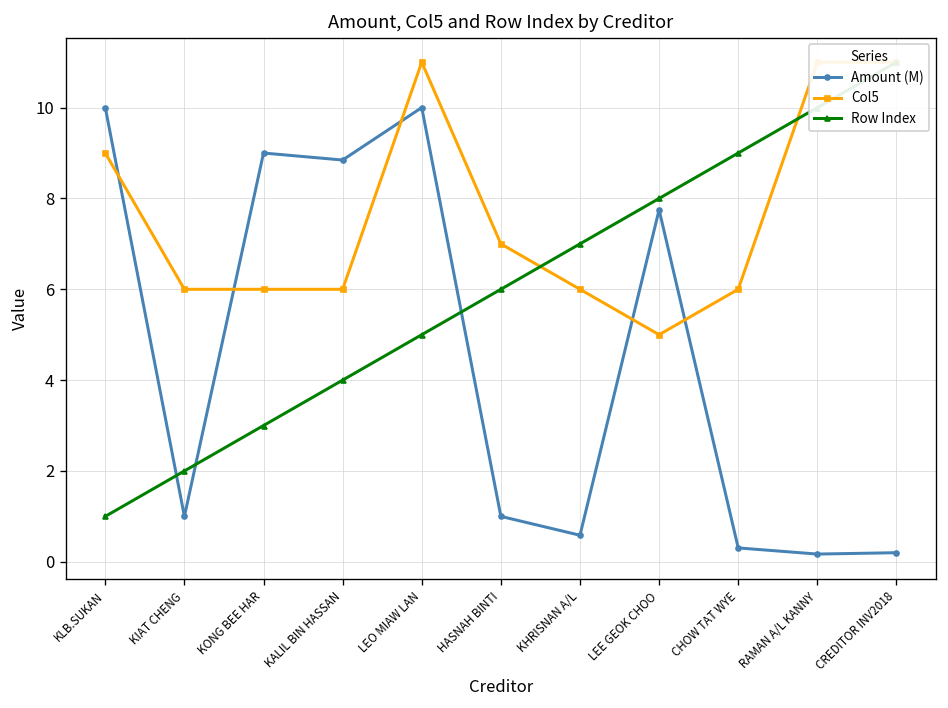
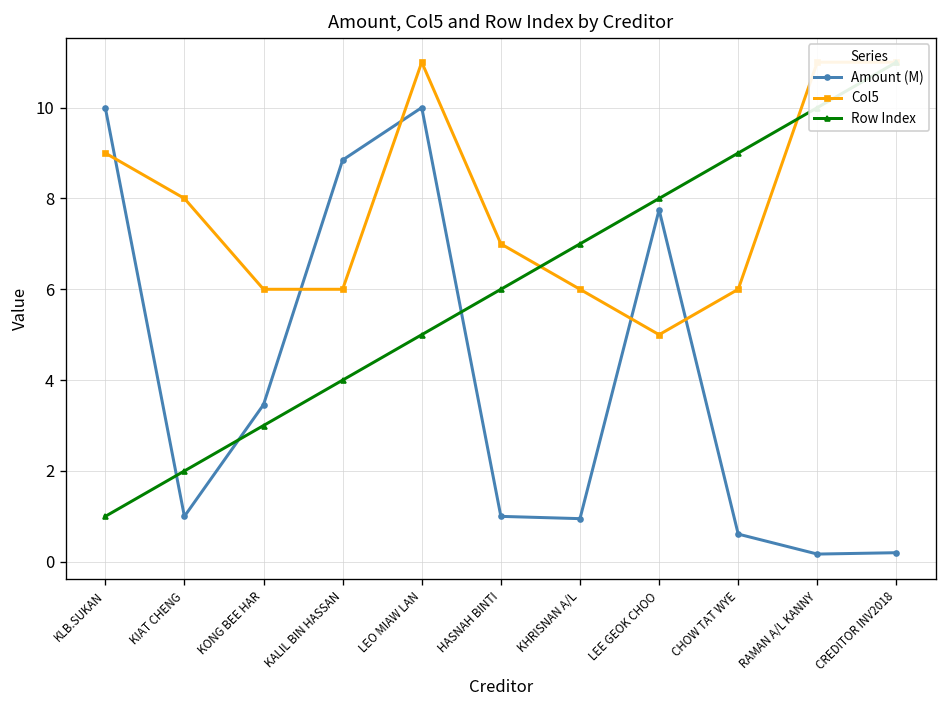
  {
    "Amount (M)": {
      "KLB.SUKAN": 10.0,
      "KIAT CHENG": 1.0,
-     "KONG BEE HAR": 9.0,
+     "KONG BEE HAR": 3.5,
      "KALIL BIN HASSAN": 8.8,
      "LEO MIAW LAN": 10.0,
      "HASNAH BINTI": 1.0,
-     "KHRISNAN A/L": 0.6,
+     "KHRISNAN A/L": 1.0,
      "LEE GEOK CHOO": 7.8,
-     "CHOW TAT WYE": 0.3,
+     "CHOW TAT WYE": 0.6,
      "RAMAN A/L KANNY": 0.2,
      "CREDITOR INV2018": 0.2
    },
    "Col5": {
      "KLB.SUKAN": 9,
-     "KIAT CHENG": 6,
+     "KIAT CHENG": 8,
      "KONG BEE HAR": 6,
      "KALIL BIN HASSAN": 6,
      "LEO MIAW LAN": 11,
      "HASNAH BINTI": 7,
      "KHRISNAN A/L": 6,
      "LEE GEOK CHOO": 5,
      "CHOW TAT WYE": 6
    },
    "Row Index": {
      "KLB.SUKAN": 1.0,
      "KIAT CHENG": 2.0,
      "KONG BEE HAR": 3.0,
      "KALIL BIN HASSAN": 4.0,
      "LEO MIAW LAN": 5.0,
      "HASNAH BINTI": 6.0,
      "KHRISNAN A/L": 7.0,
      "LEE GEOK CHOO": 8.0,
      "CHOW TAT WYE": 9.0
    }
  }
